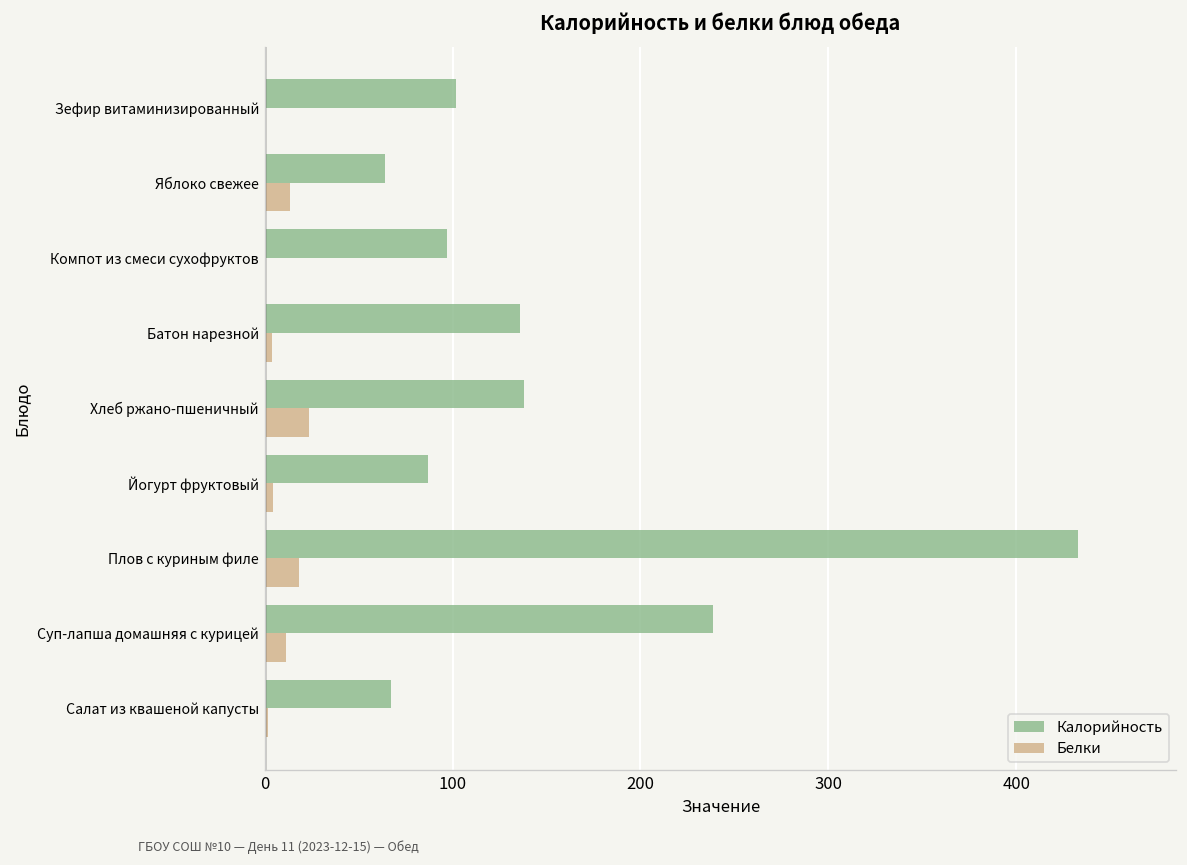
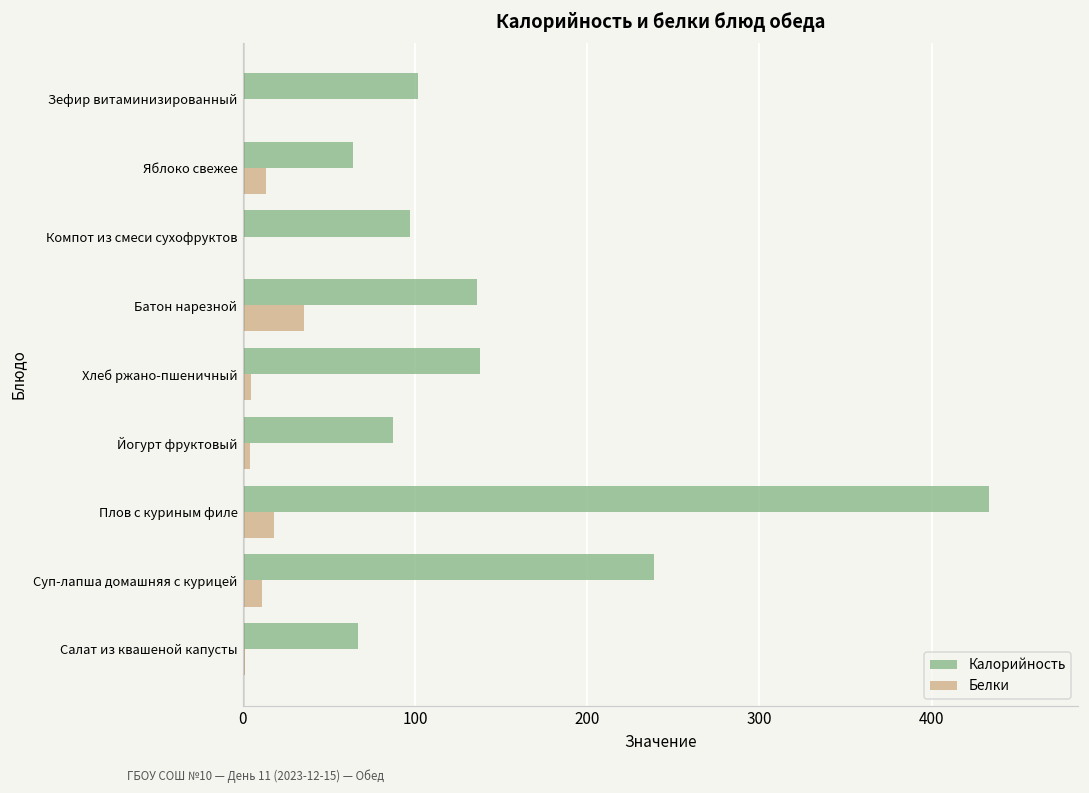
  {
    "Калорийность": {
      "Зефир витаминизированный": 102,
      "Яблоко свежее": 64,
      "Компот из смеси сухофруктов": 97,
      "Батон нарезной": 136,
      "Хлеб ржано-пшеничный": 138,
      "Йогурт фруктовый": 87,
      "Плов с куриным филе": 433,
      "Суп-лапша домашняя с курицей": 239,
      "Салат из квашеной капусты": 67
    },
    "Белки": {
      "Яблоко свежее": 13,
-     "Батон нарезной": 4,
-     "Хлеб ржано-пшеничный": 23,
+     "Батон нарезной": 36,
+     "Хлеб ржано-пшеничный": 5,
      "Йогурт фруктовый": 4,
      "Плов с куриным филе": 18,
      "Суп-лапша домашняя с курицей": 11,
      "Салат из квашеной капусты": 2
    }
  }
